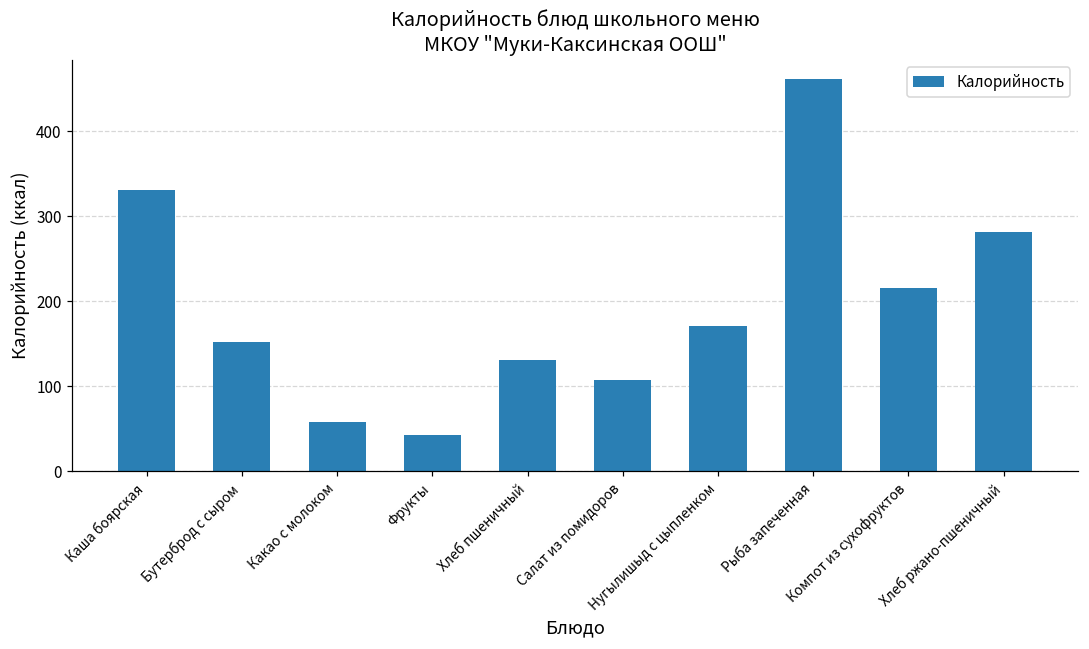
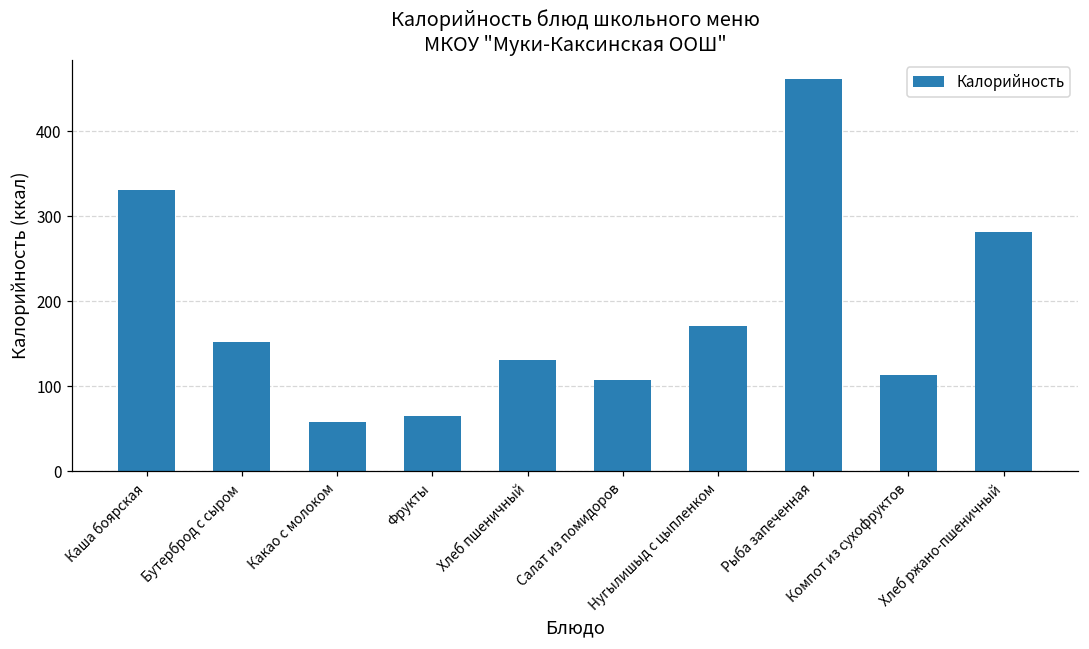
  {
    "Каша боярская": 330,
    "Бутерброд с сыром": 150,
    "Какао с молоком": 60,
-   "Фрукты": 40,
+   "Фрукты": 70,
    "Хлеб пшеничный": 130,
    "Салат из помидоров": 110,
    "Нугылишыд с цыпленком": 170,
    "Рыба запеченная": 460,
-   "Компот из сухофруктов": 220,
+   "Компот из сухофруктов": 110,
    "Хлеб ржано-пшеничный": 280
  }
